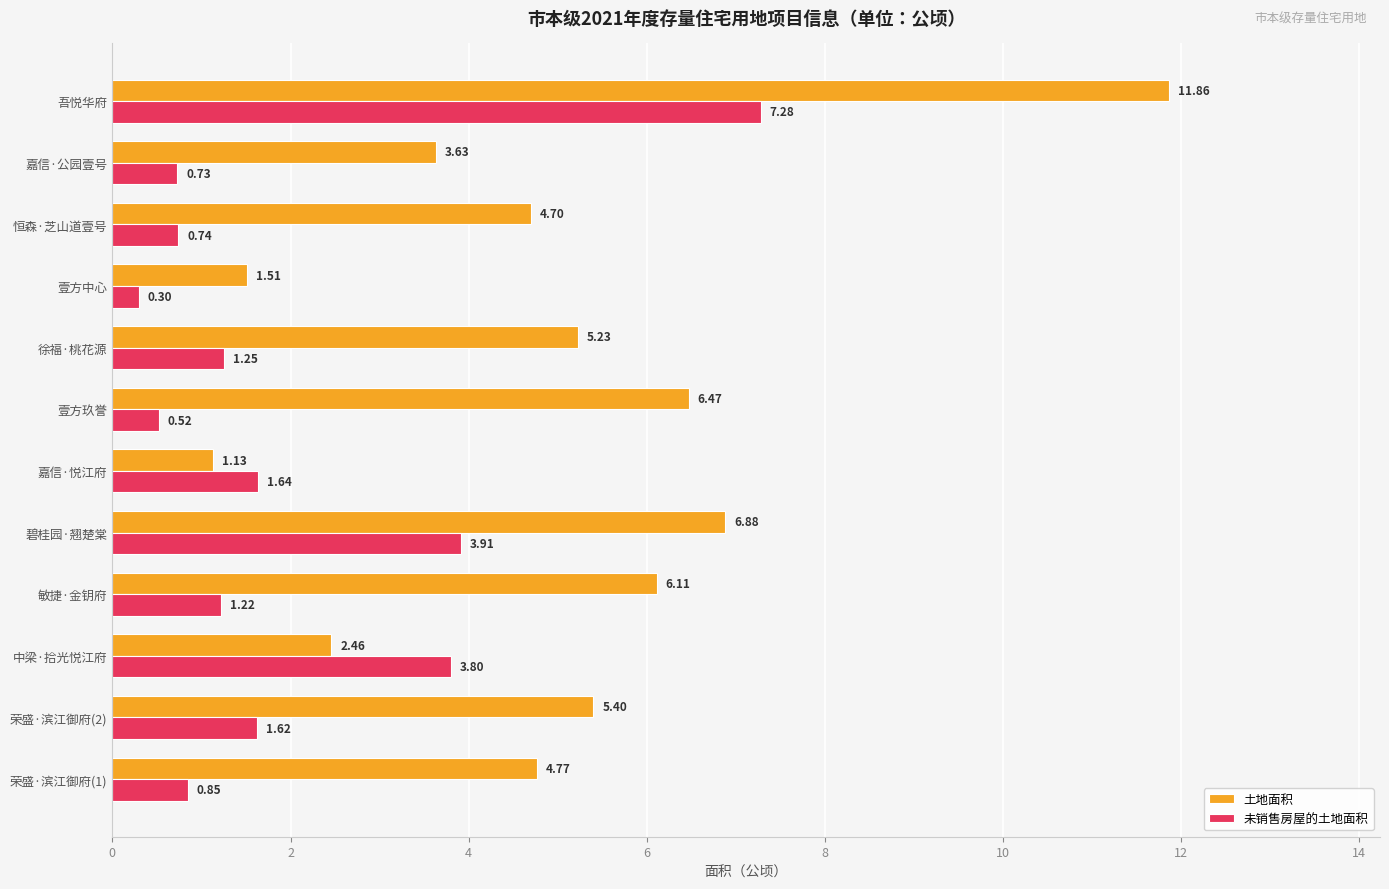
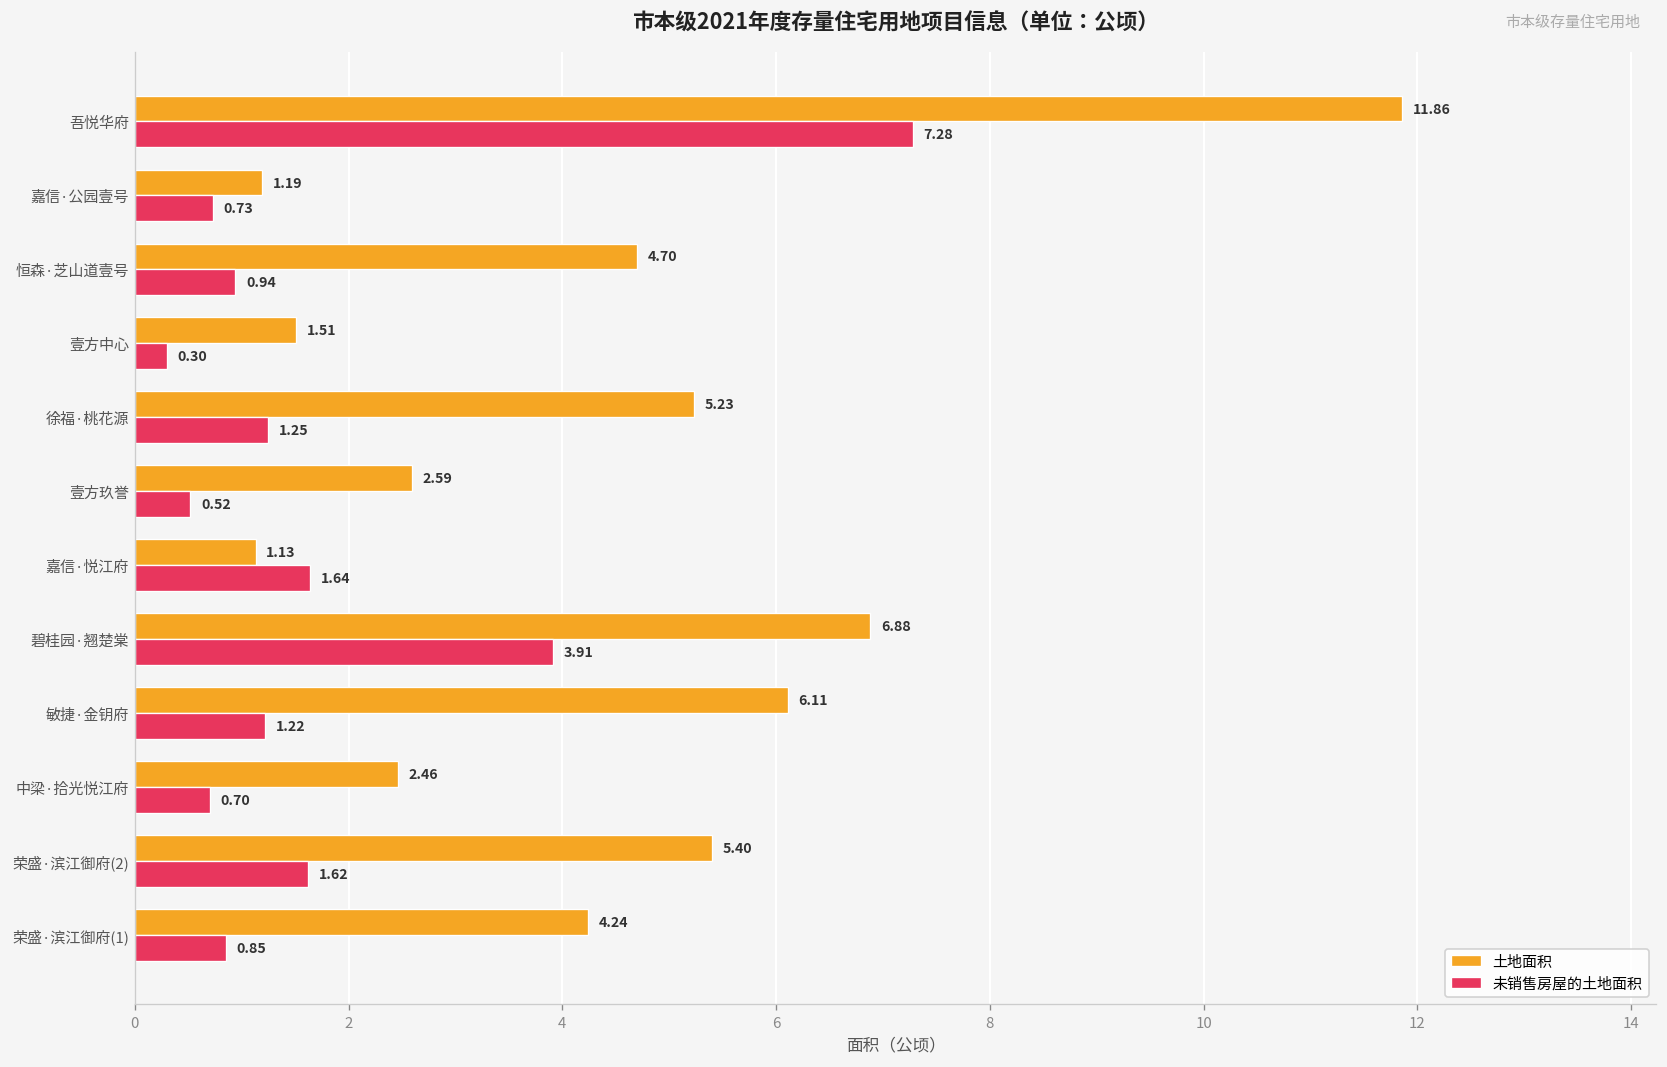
  {
    "土地面积": {
      "吾悦华府": 11.86,
-     "嘉信·公园壹号": 3.63,
+     "嘉信·公园壹号": 1.19,
      "恒森·芝山道壹号": 4.70,
      "壹方中心": 1.51,
      "徐福·桃花源": 5.23,
-     "壹方玖誉": 6.47,
+     "壹方玖誉": 2.59,
      "嘉信·悦江府": 1.13,
      "碧桂园·翘楚棠": 6.88,
      "敏捷·金钥府": 6.11,
      "中梁·拾光悦江府": 2.46,
      "荣盛·滨江御府(2)": 5.40,
-     "荣盛·滨江御府(1)": 4.77
+     "荣盛·滨江御府(1)": 4.24
    },
    "未销售房屋的土地面积": {
      "吾悦华府": 7.28,
      "嘉信·公园壹号": 0.73,
-     "恒森·芝山道壹号": 0.74,
+     "恒森·芝山道壹号": 0.94,
      "壹方中心": 0.30,
      "徐福·桃花源": 1.25,
      "壹方玖誉": 0.52,
      "嘉信·悦江府": 1.64,
      "碧桂园·翘楚棠": 3.91,
      "敏捷·金钥府": 1.22,
-     "中梁·拾光悦江府": 3.80,
+     "中梁·拾光悦江府": 0.70,
      "荣盛·滨江御府(2)": 1.62,
      "荣盛·滨江御府(1)": 0.85
    }
  }
